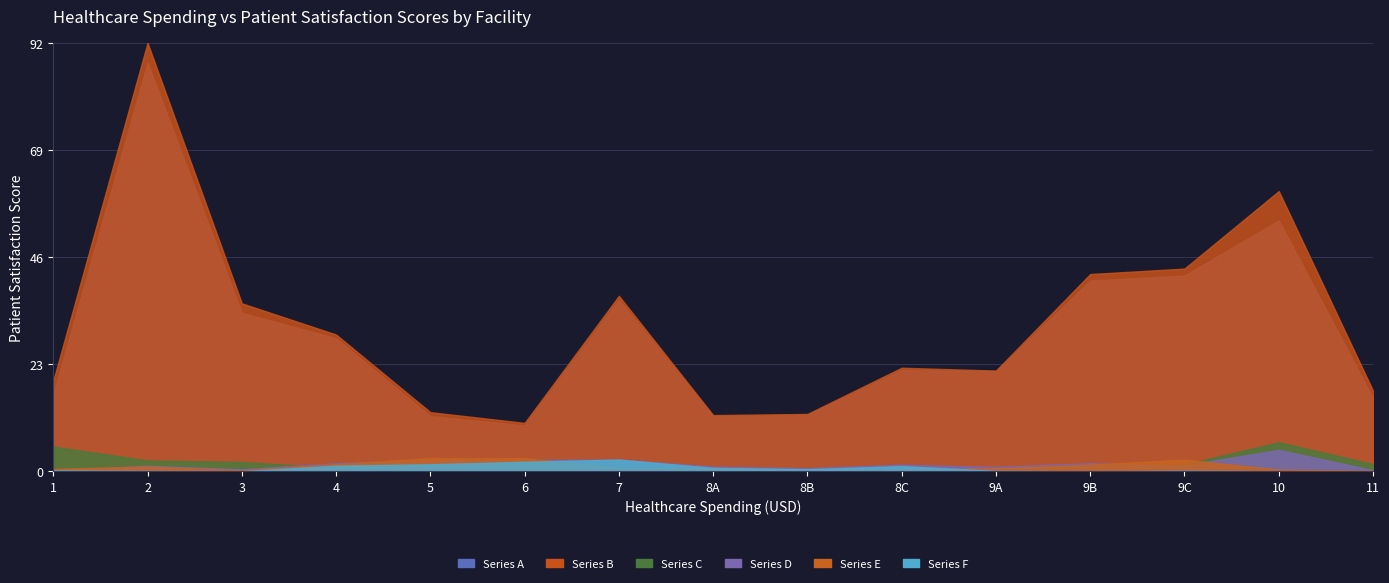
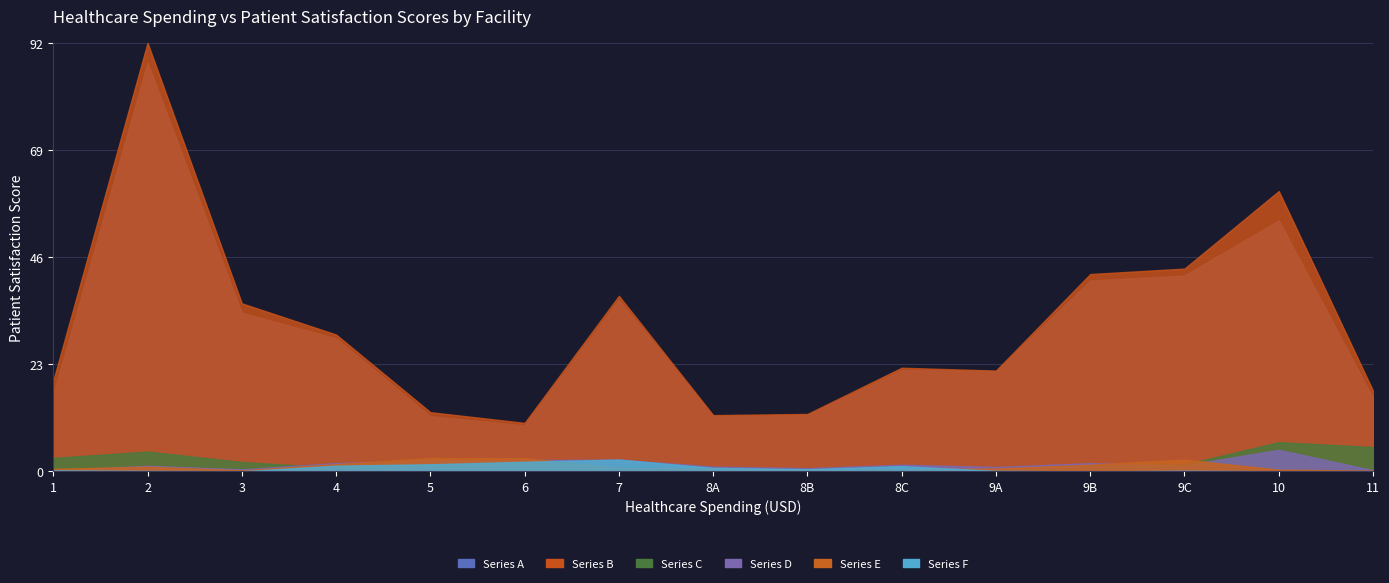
  {
    "Series C": {
-     "1": 5,
-     "2": 2,
+     "1": 3,
+     "2": 4,
      "3": 2,
      "5": 1,
      "6": 1,
      "10": 6,
-     "11": 2
+     "11": 5
    },
    "Series F": {
      "2": 0,
      "5": 2,
      "9B": 0,
      "9C": 0
    }
  }
